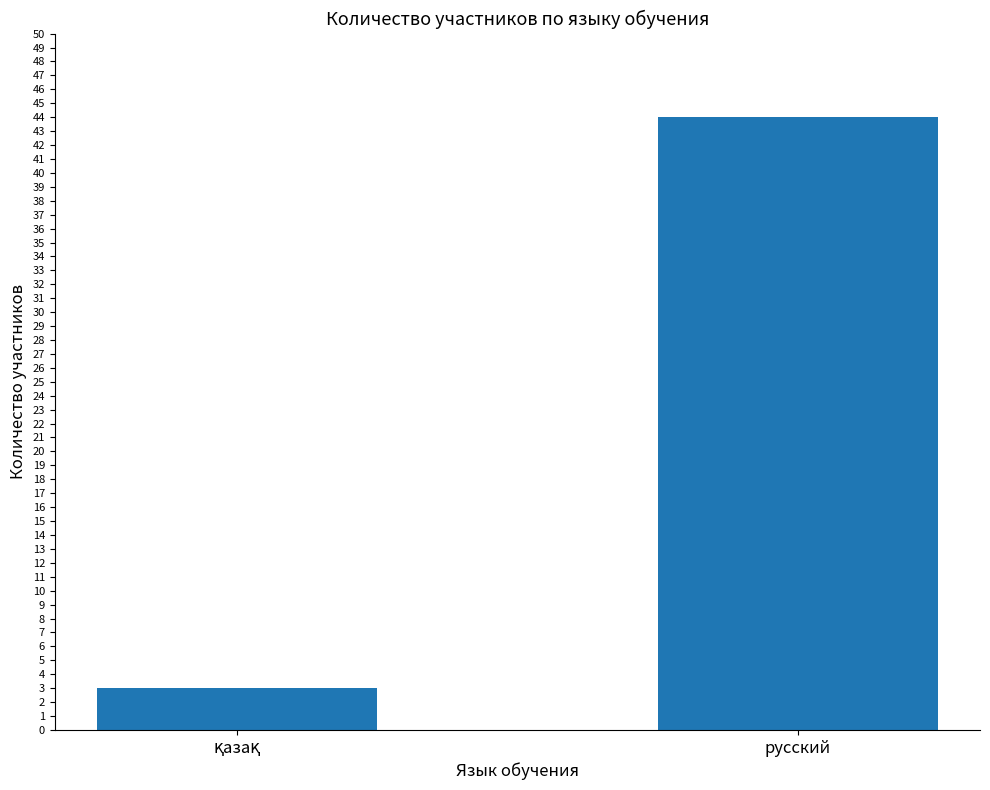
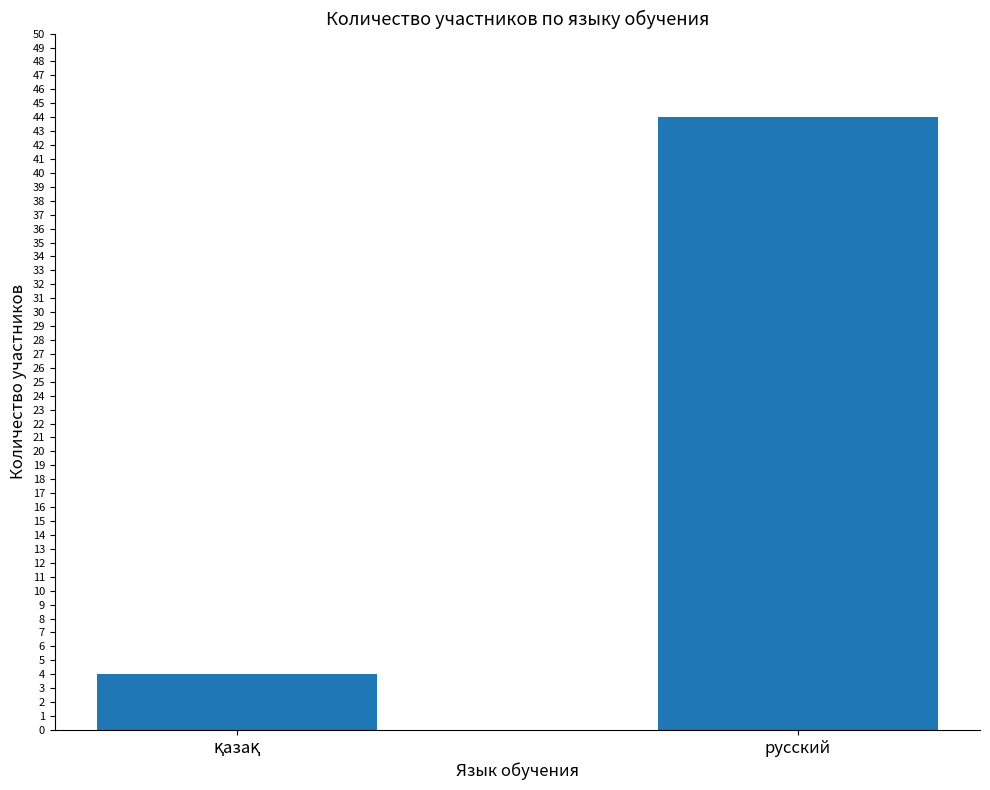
  {
-   "қазақ": 3,
+   "қазақ": 4,
    "русский": 44
  }
